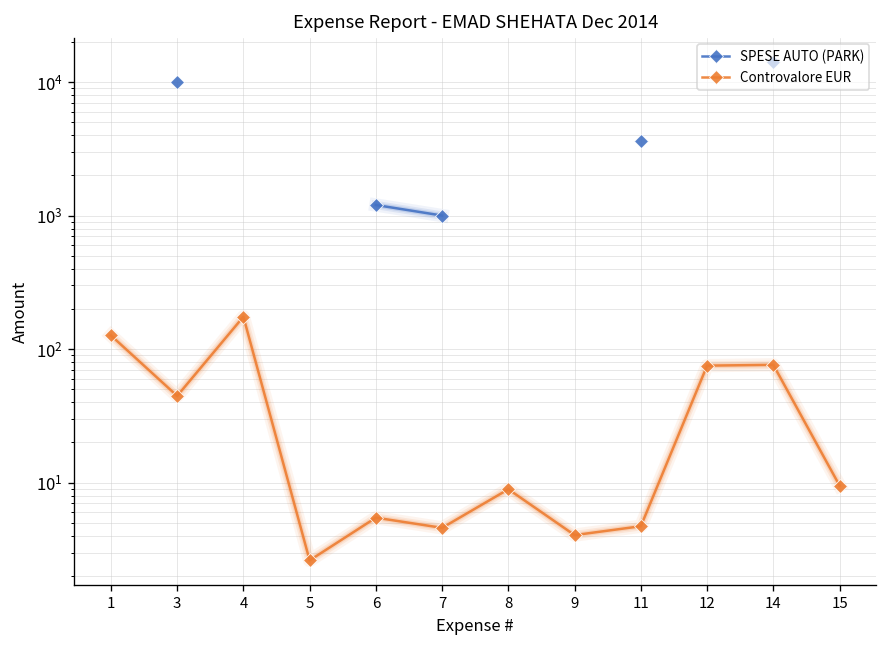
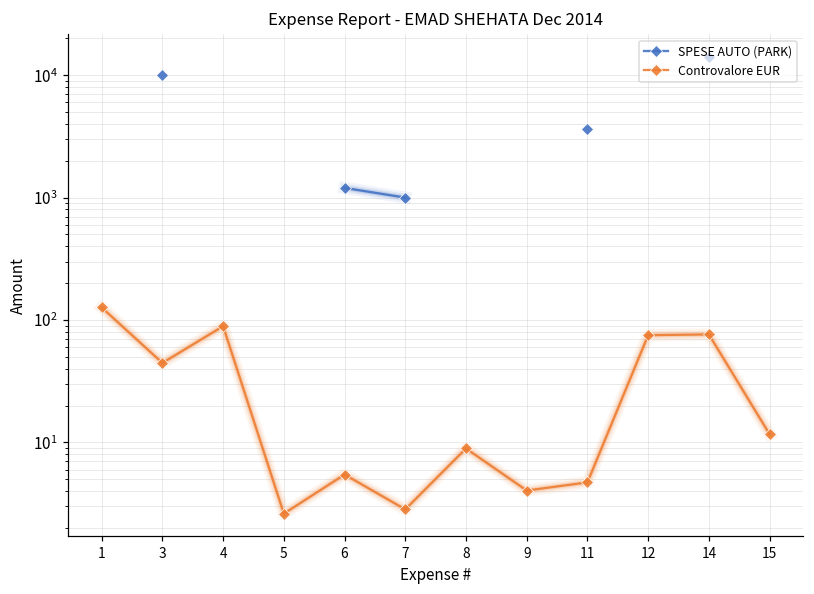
  {
    "SPESE AUTO (PARK)": {
      "3": 10000,
      "6": 1200,
      "7": 1000,
      "11": 3600
    },
    "Controvalore EUR": {
      "1": 130,
      "3": 45,
-     "4": 170,
+     "4": 90,
      "5": 2.6,
      "6": 5,
-     "7": 4.6,
+     "7": 2.8,
      "8": 9,
      "9": 4.1,
      "11": 4.7,
      "12": 80,
      "14": 80,
-     "15": 10
+     "15": 12
    }
  }
